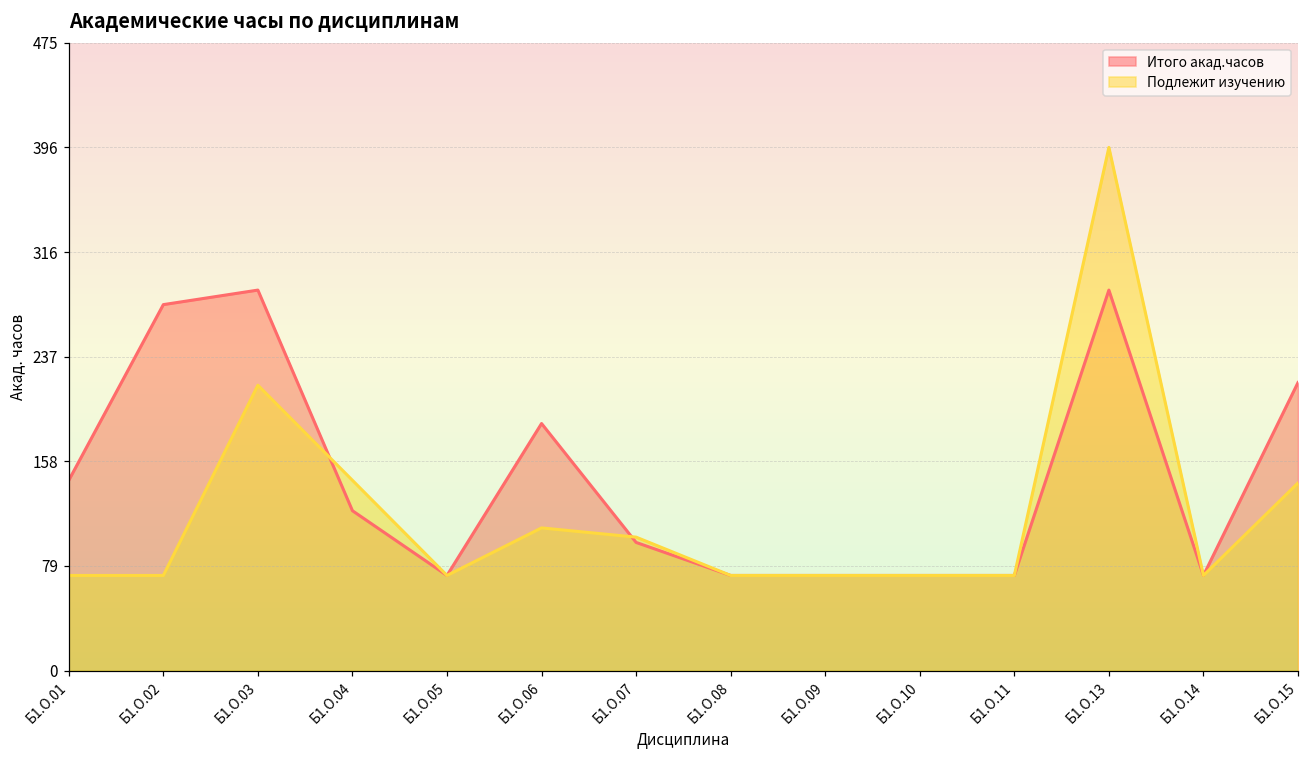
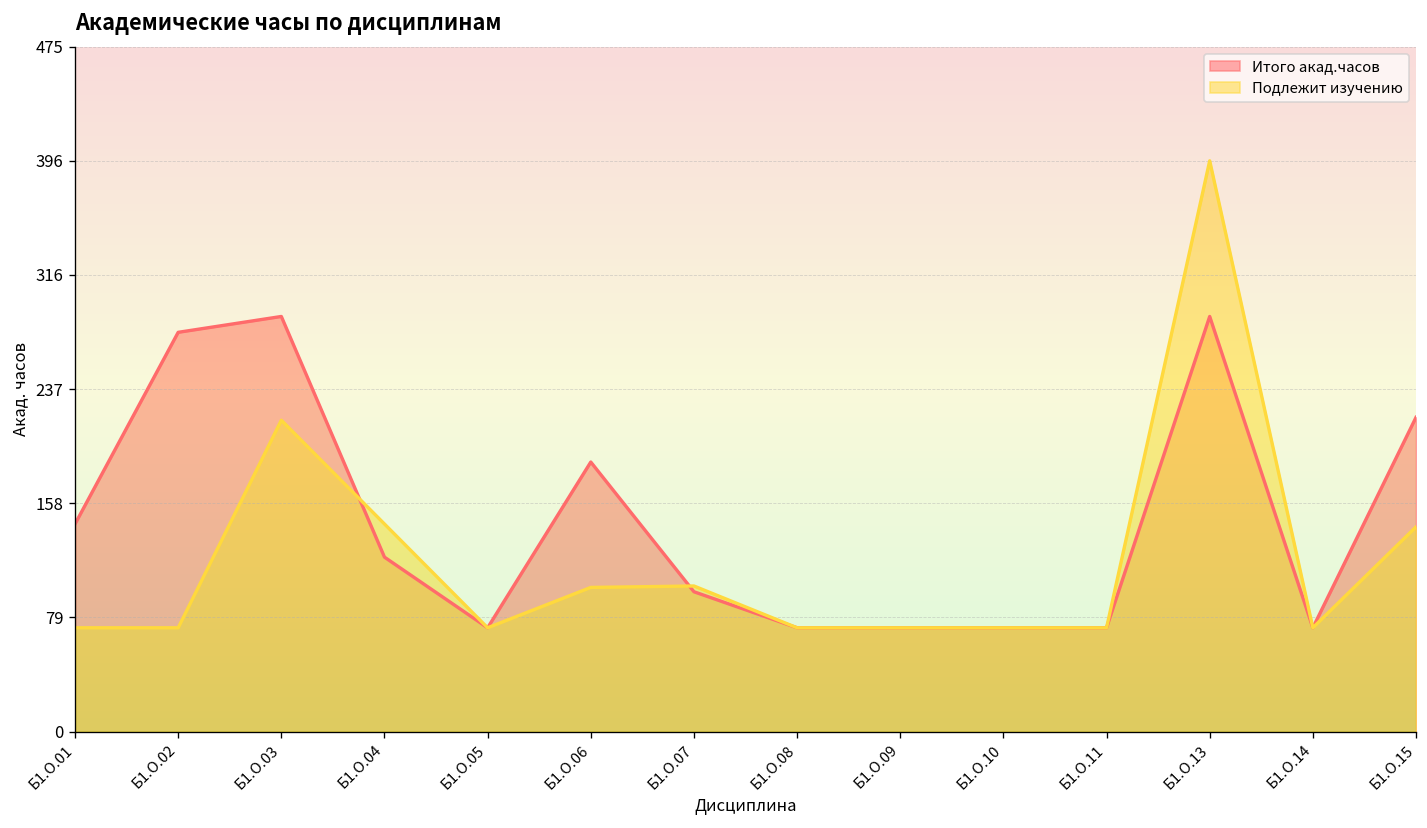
  {
    "Итого акад.часов": {
      "Б1.О.01": 144,
      "Б1.О.02": 277,
      "Б1.О.03": 288,
      "Б1.О.04": 121,
      "Б1.О.06": 187,
      "Б1.О.07": 97,
      "Б1.О.13": 288,
      "Б1.О.15": 218
    },
    "Подлежит изучению": {
      "Б1.О.01": 72,
      "Б1.О.02": 72,
      "Б1.О.03": 216,
      "Б1.О.04": 144,
-     "Б1.О.06": 108,
+     "Б1.О.06": 100,
      "Б1.О.07": 101,
      "Б1.О.13": 396,
      "Б1.О.15": 142
    }
  }
